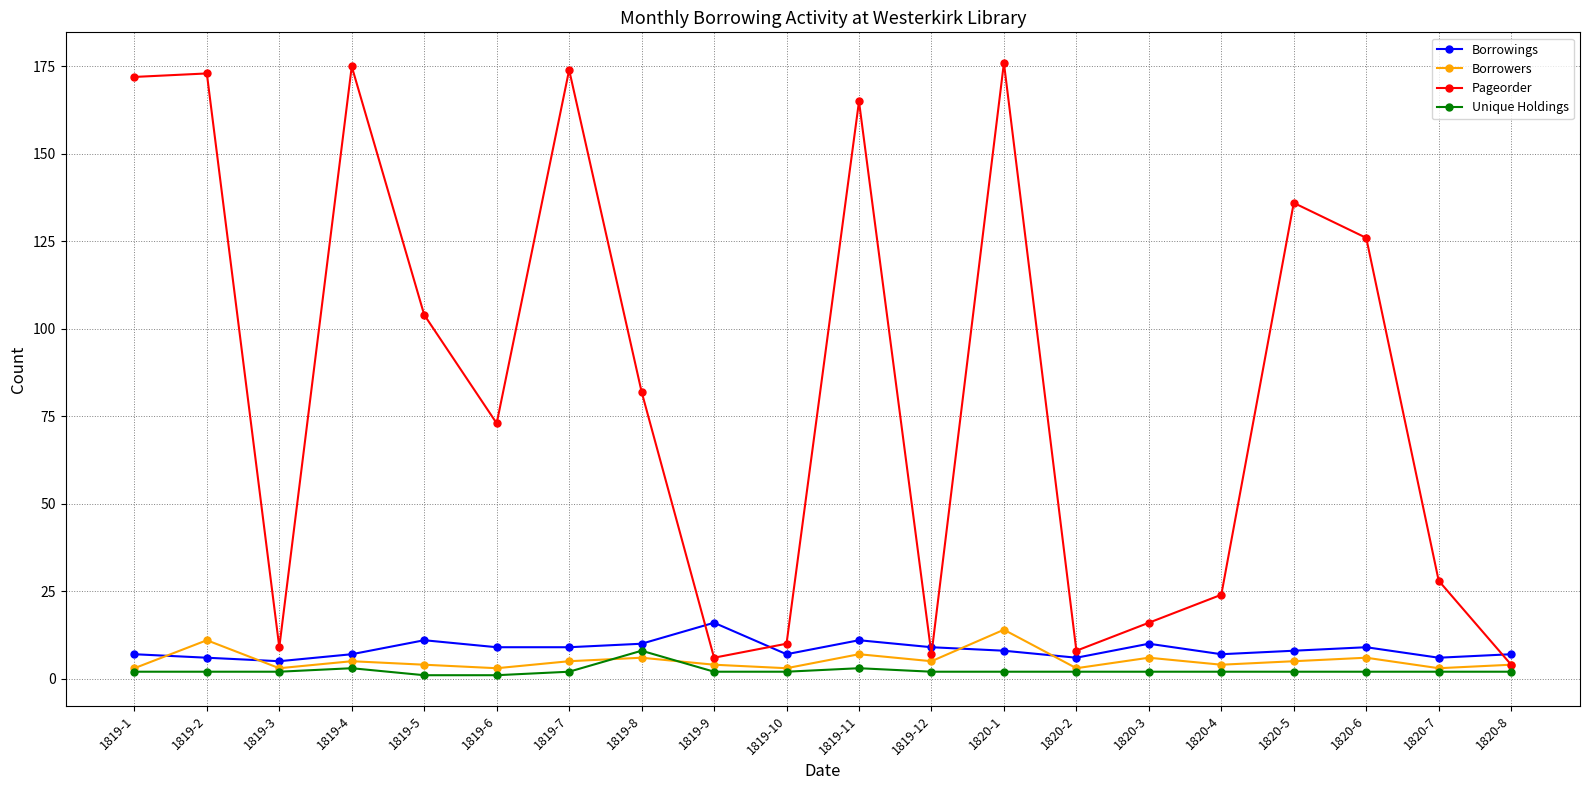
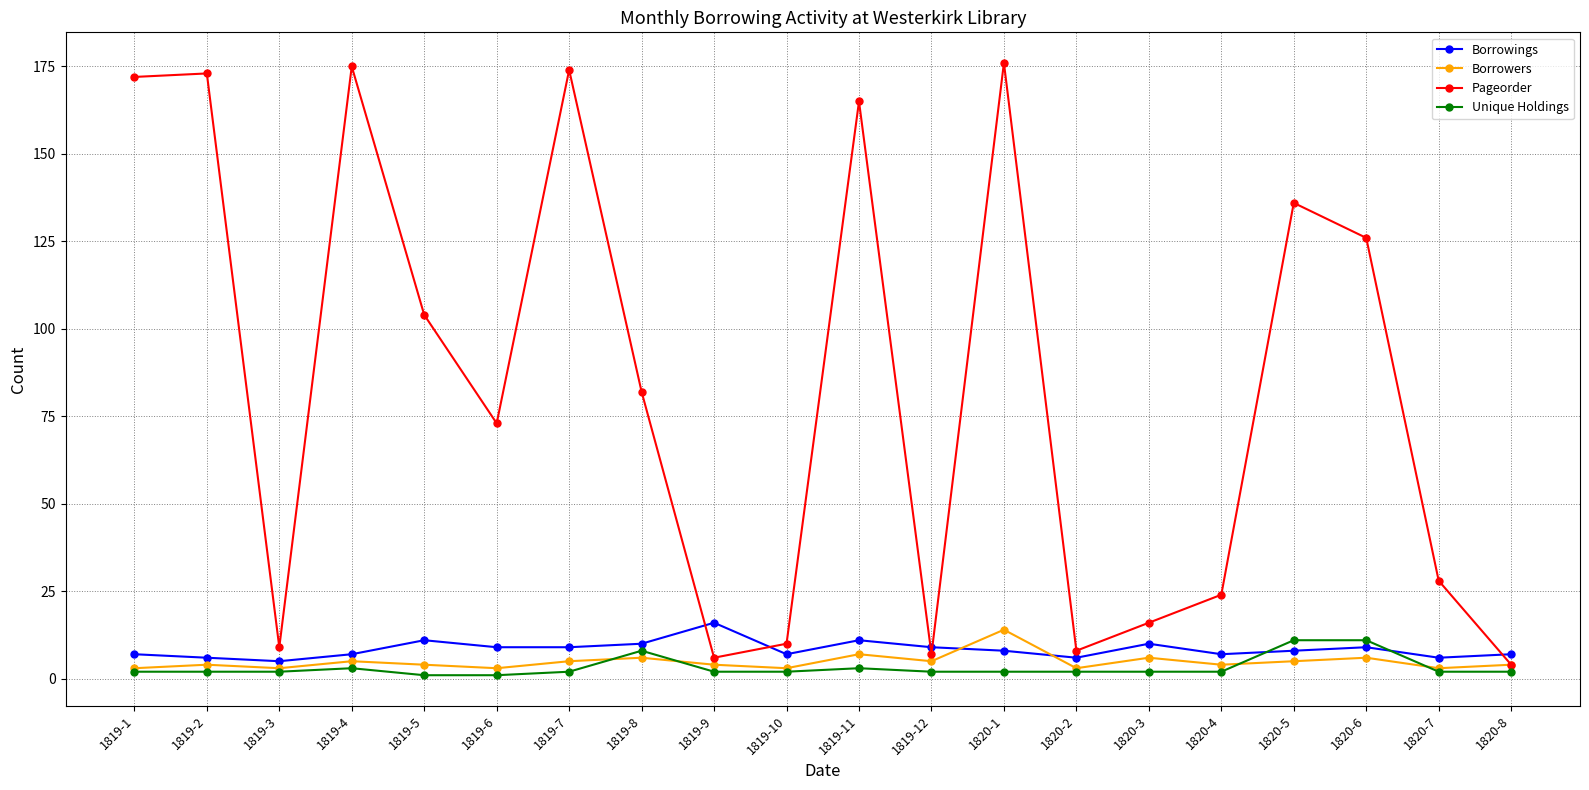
  {
    "Borrowings": {
      "1819-1": 7,
      "1819-2": 6,
      "1819-3": 5,
      "1819-4": 7,
      "1819-5": 11,
      "1819-6": 9,
      "1819-7": 9,
      "1819-8": 10,
      "1819-9": 16,
      "1819-10": 7,
      "1819-11": 11,
      "1819-12": 9,
      "1820-1": 8,
      "1820-2": 6,
      "1820-3": 10,
      "1820-4": 7,
      "1820-5": 8,
      "1820-6": 9,
      "1820-7": 6,
      "1820-8": 7
    },
    "Borrowers": {
      "1819-1": 3,
-     "1819-2": 11,
+     "1819-2": 4,
      "1819-3": 3,
      "1819-4": 5,
      "1819-5": 4,
      "1819-6": 3,
      "1819-7": 5,
      "1819-8": 6,
      "1819-9": 4,
      "1819-10": 3,
      "1819-11": 7,
      "1819-12": 5,
      "1820-1": 14,
      "1820-2": 3,
      "1820-3": 6,
      "1820-4": 4,
      "1820-5": 5,
      "1820-6": 6,
      "1820-7": 3
    },
    "Pageorder": {
      "1819-1": 172,
      "1819-2": 173,
      "1819-3": 9,
      "1819-4": 175,
      "1819-5": 104,
      "1819-6": 73,
      "1819-7": 174,
      "1819-8": 82,
      "1819-9": 6,
      "1819-10": 10,
      "1819-11": 165,
      "1819-12": 7,
      "1820-1": 176,
      "1820-2": 8,
      "1820-3": 16,
      "1820-4": 24,
      "1820-5": 136,
      "1820-6": 126,
      "1820-7": 28
    },
    "Unique Holdings": {
      "1819-1": 2,
      "1819-2": 2,
      "1819-3": 2,
      "1819-4": 3,
      "1819-5": 1,
      "1819-6": 1,
      "1819-7": 2,
      "1819-8": 8,
      "1819-9": 2,
      "1819-10": 2,
      "1819-11": 3,
      "1819-12": 2,
      "1820-1": 2,
      "1820-2": 2,
      "1820-3": 2,
      "1820-4": 2,
-     "1820-5": 2,
-     "1820-6": 2,
+     "1820-5": 11,
+     "1820-6": 11,
      "1820-7": 2,
      "1820-8": 2
    }
  }
